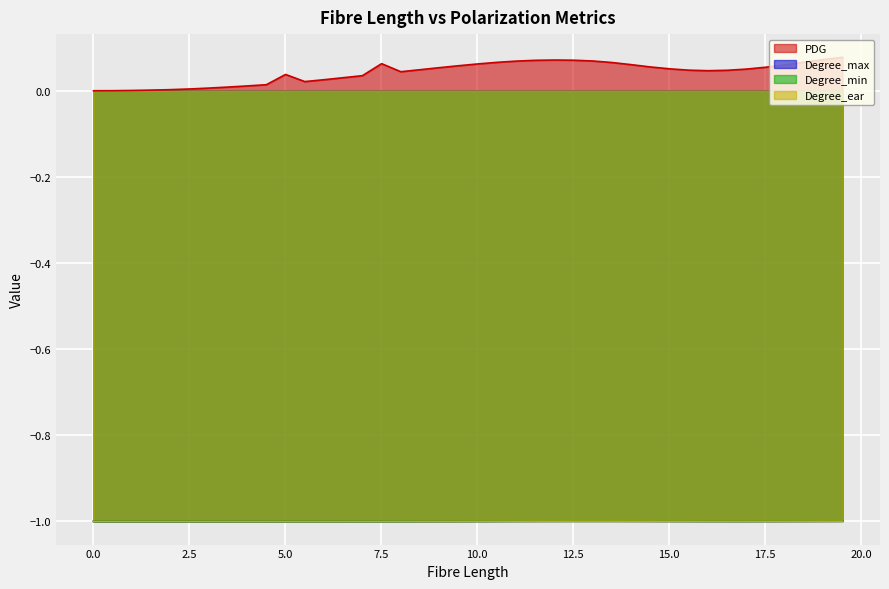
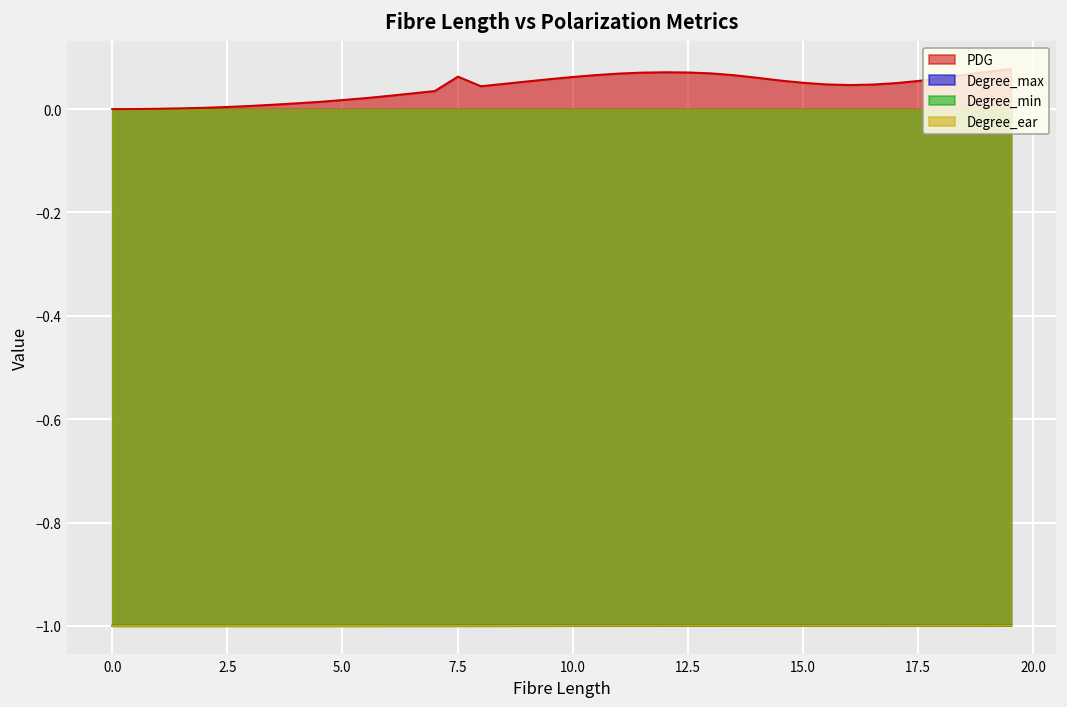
  {
    "PDG": {
-     "5.0": 0.04,
+     "5.0": 0.02,
      "7.5": 0.06
    }
  }
